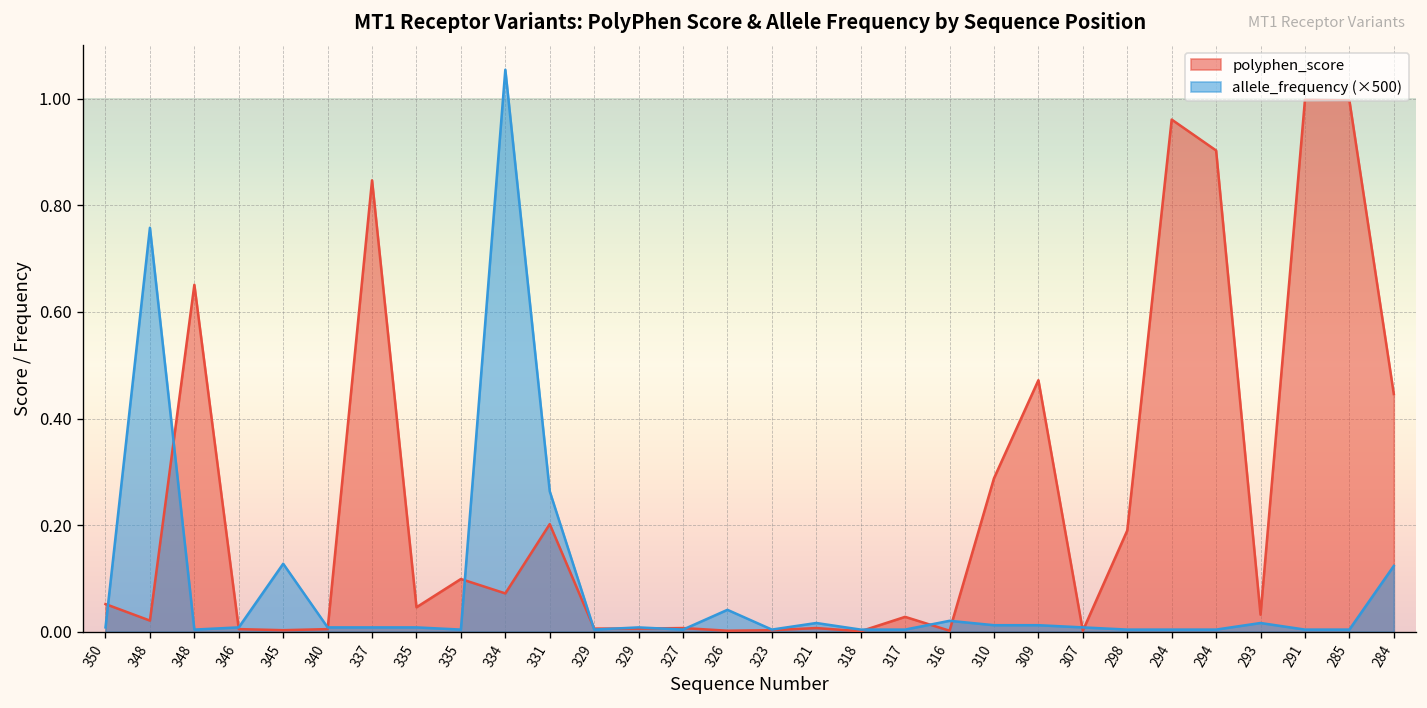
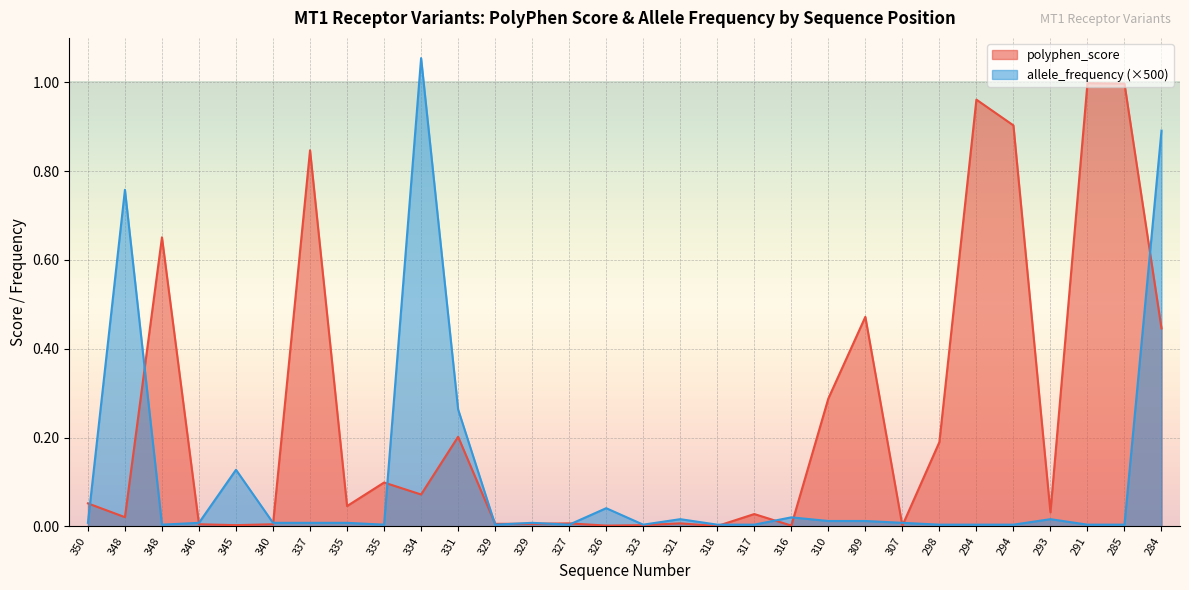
  {
    "polyphen_score": {
      "350": 0.05,
      "345": 0.00,
      "337": 0.85,
      "334": 0.07,
      "331": 0.20,
      "326": 0.00,
      "321": 0.01,
      "317": 0.03,
      "316": 0.00,
      "310": 0.29,
      "309": 0.47,
      "307": 0.00,
      "298": 0.19,
      "293": 0.03,
      "284": 0.45
    },
    "allele_frequency (×500)": {
      "350": 0.01,
      "345": 0.13,
      "337": 0.01,
      "334": 1.05,
      "331": 0.26,
      "326": 0.04,
      "321": 0.02,
      "317": 0.00,
      "316": 0.02,
      "310": 0.01,
      "309": 0.01,
      "307": 0.01,
      "298": 0.00,
      "293": 0.02,
      "291": 0.00,
      "285": 0.00,
-     "284": 0.12
+     "284": 0.89
    }
  }
